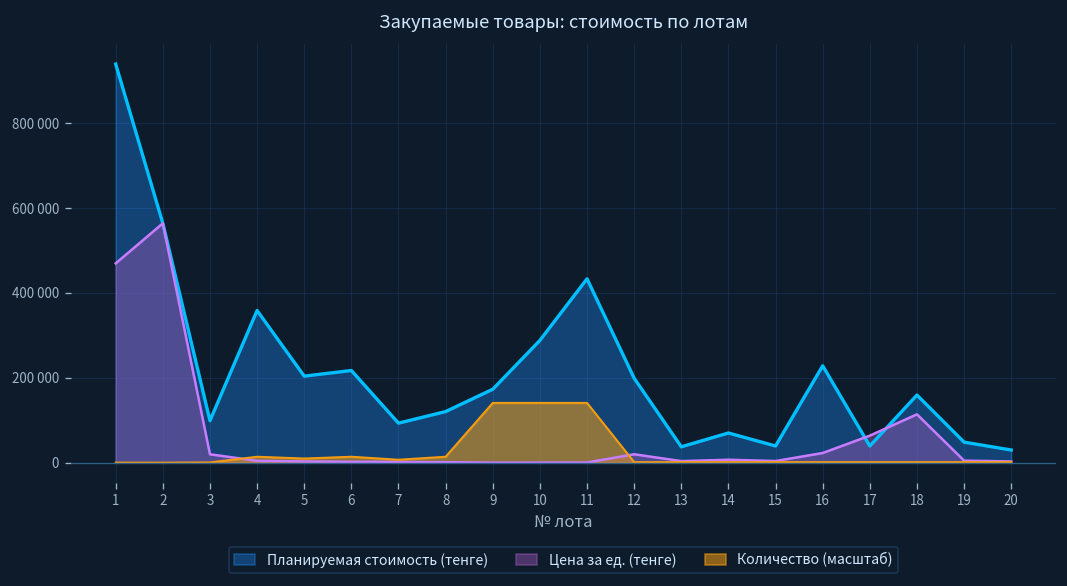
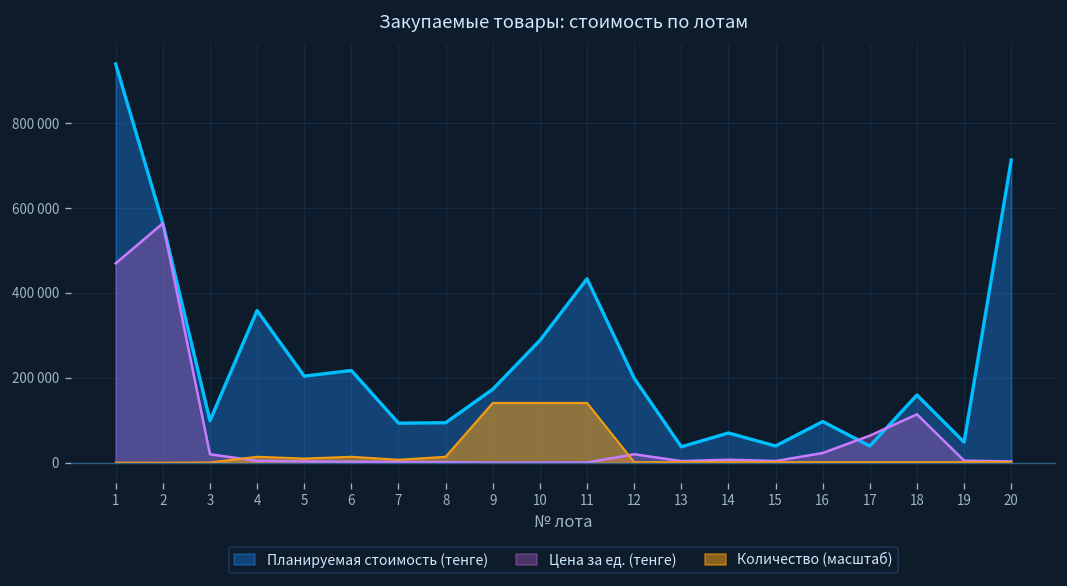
  {
    "Планируемая стоимость (тенге)": {
      "1": 940000,
      "3": 100000,
      "4": 360000,
      "5": 200000,
      "6": 220000,
      "7": 90000,
-     "8": 120000,
+     "8": 90000,
      "9": 170000,
      "10": 290000,
      "11": 430000,
      "12": 200000,
      "13": 40000,
      "14": 70000,
      "15": 40000,
-     "16": 230000,
+     "16": 100000,
      "17": 40000,
      "18": 160000,
      "19": 50000,
-     "20": 30000
+     "20": 710000
    },
    "Цена за ед. (тенге)": {
      "1": 470000,
      "3": 20000,
      "4": 0,
      "6": 0,
      "8": 0,
      "9": 0,
      "10": 0,
      "11": 0,
      "12": 20000,
      "16": 20000,
      "17": 60000,
      "18": 110000
    },
    "Количество (масштаб)": {
      "1": 0,
      "2": 0,
      "3": 0,
      "4": 10000,
      "6": 10000,
      "8": 10000,
      "9": 140000,
      "10": 140000,
      "11": 140000,
      "12": 0,
      "16": 0,
      "17": 0,
      "18": 0
    }
  }
